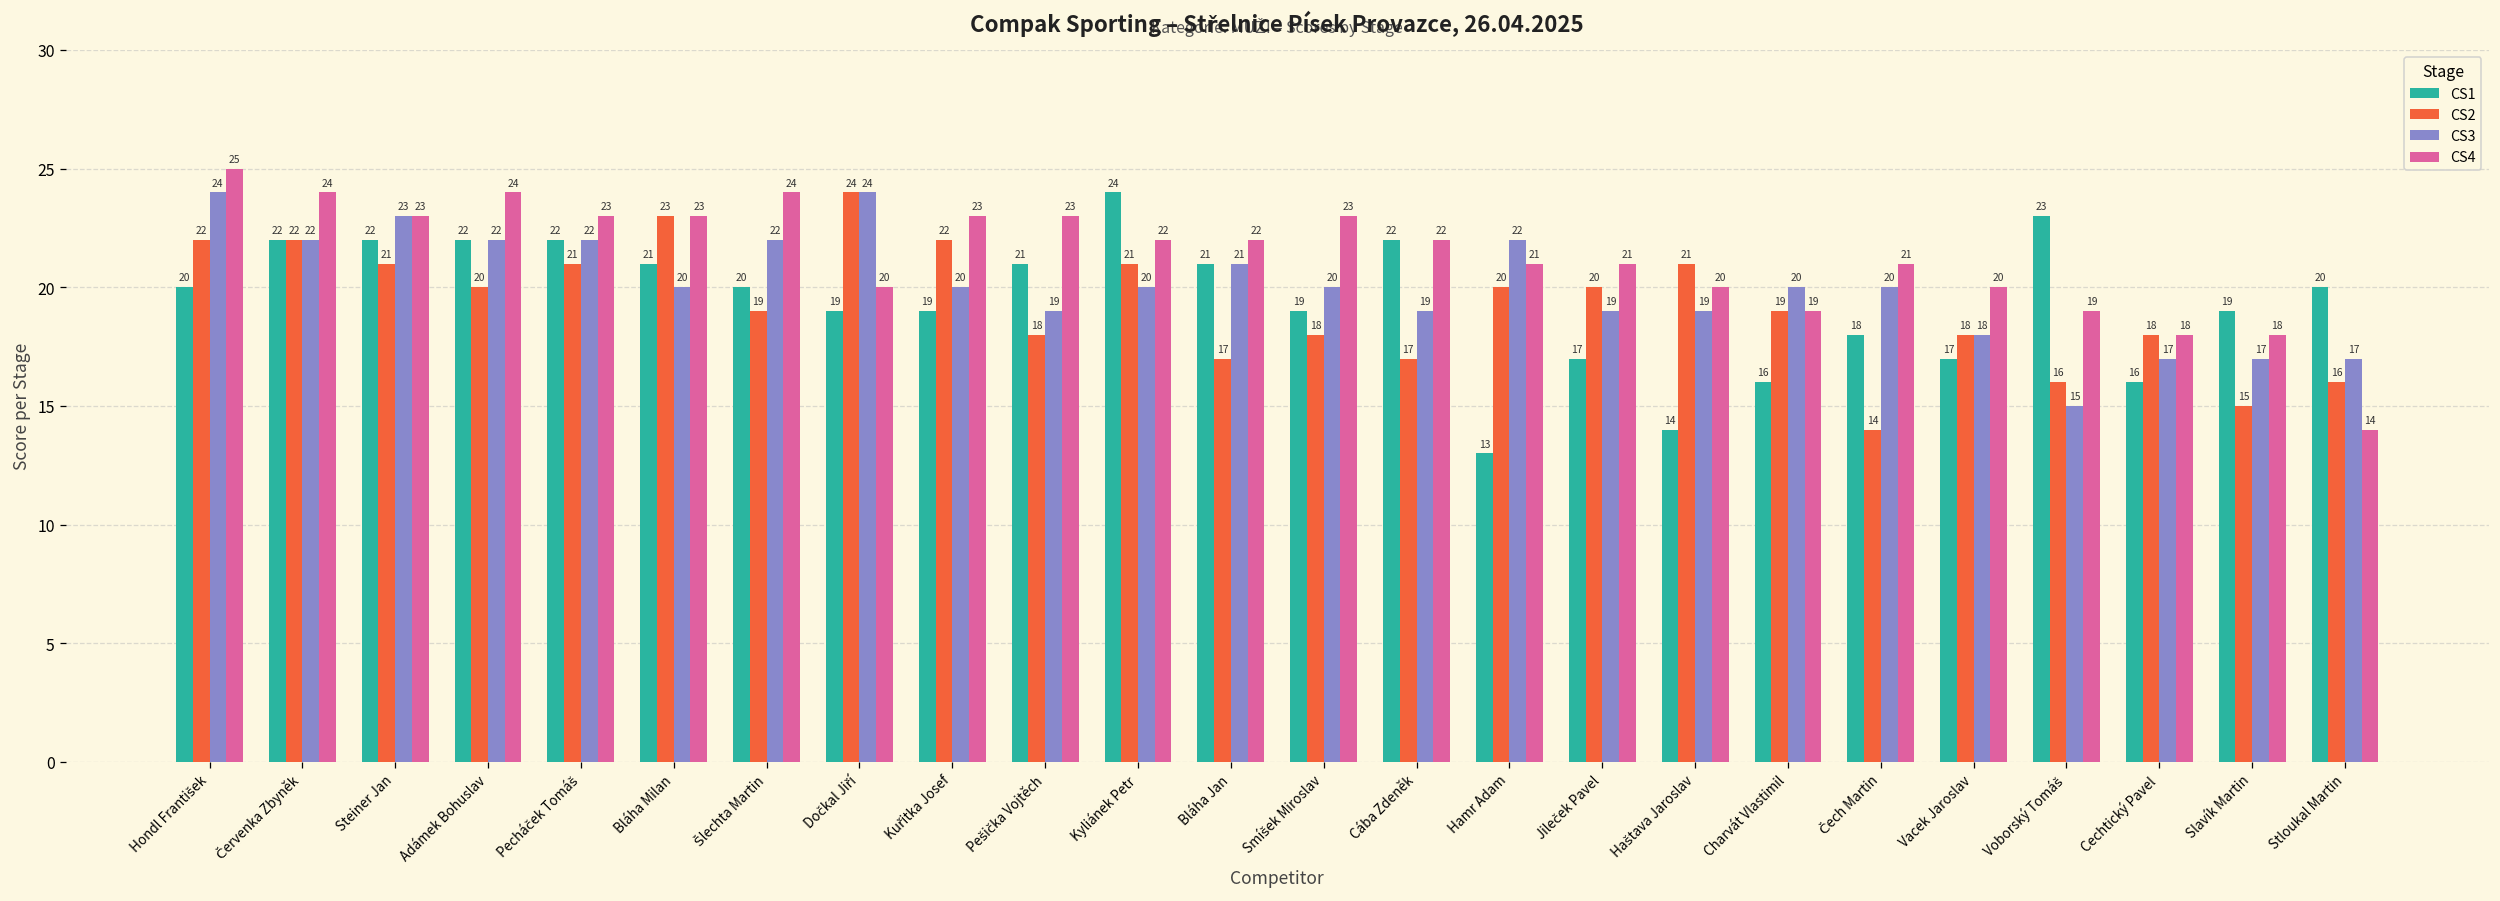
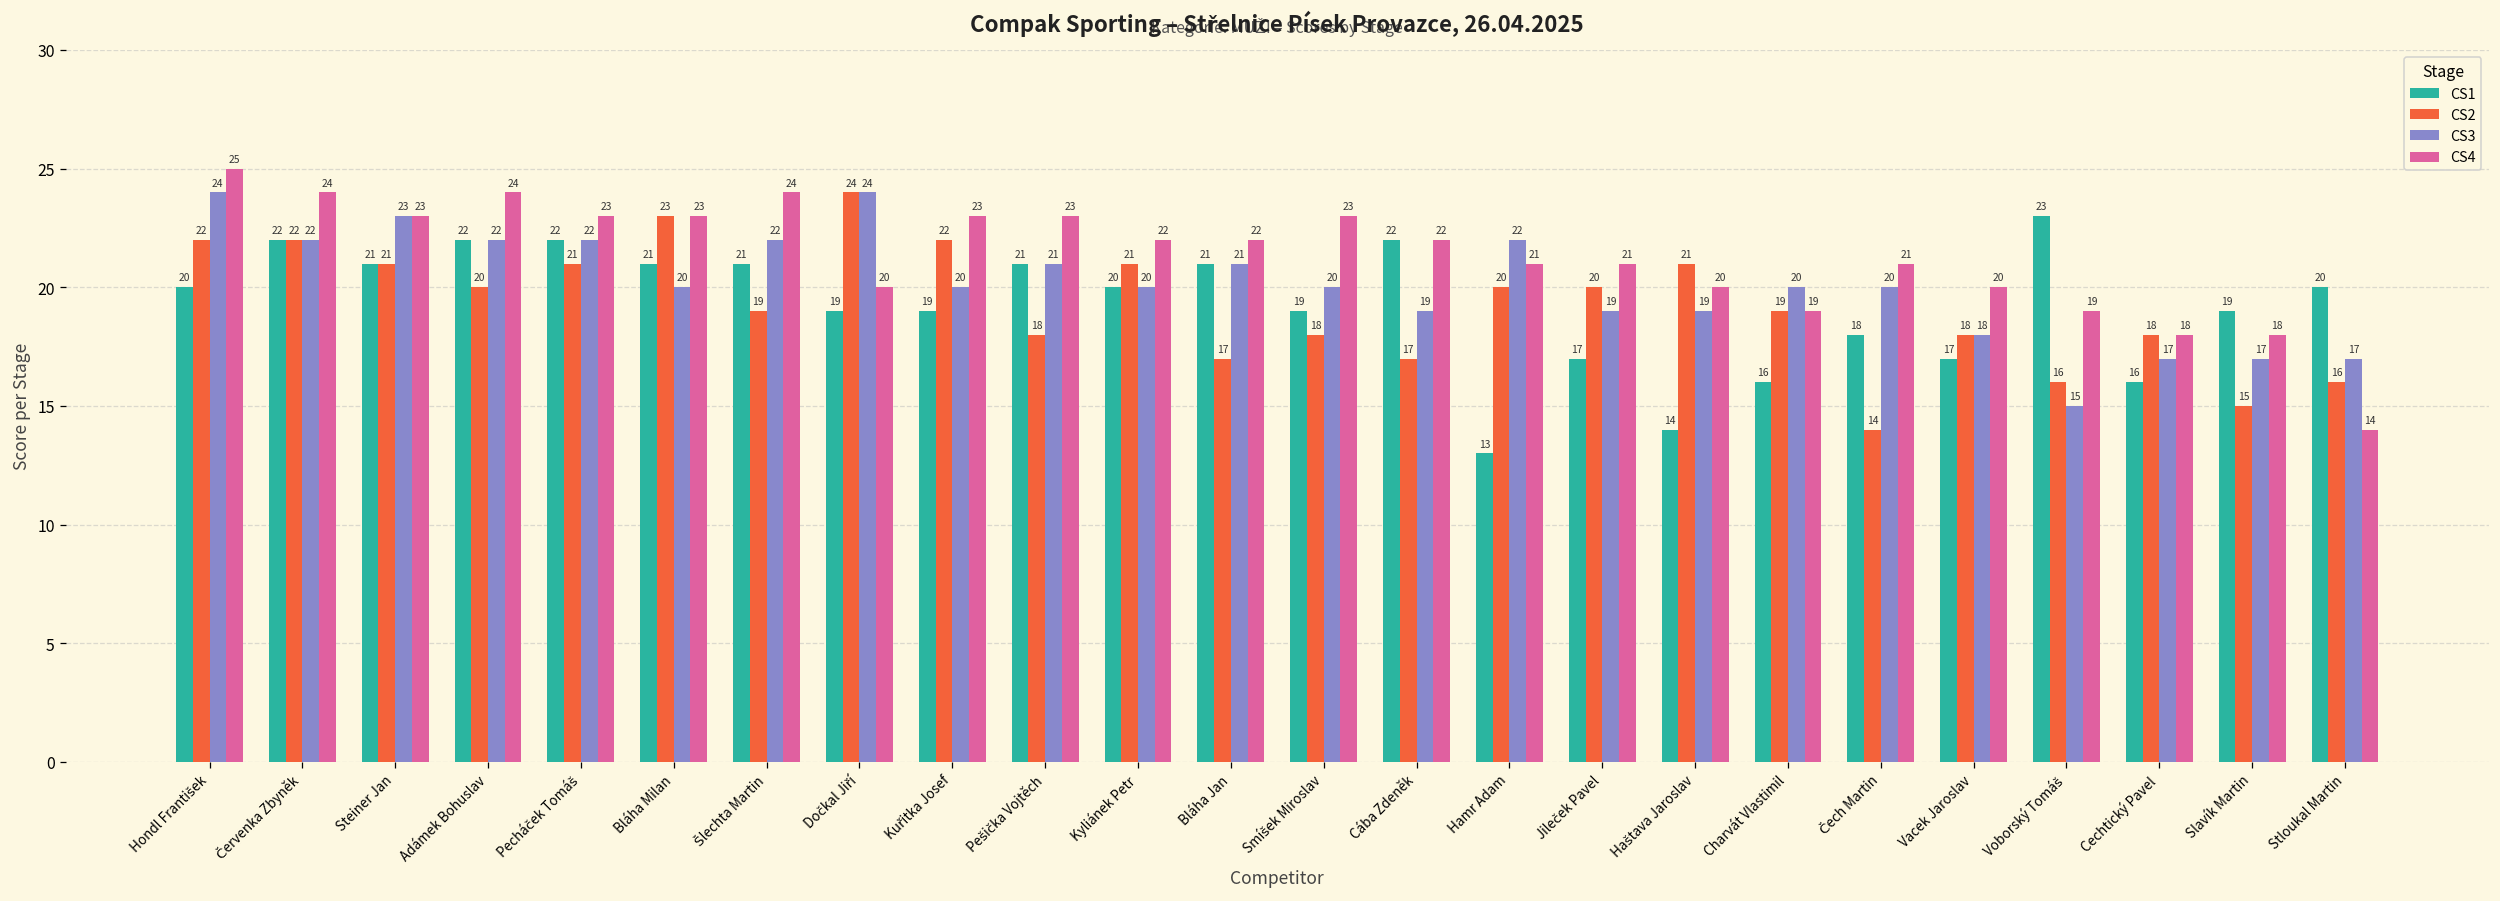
  {
    "CS1": {
      "Hondl František": 20,
      "Červenka Zbyněk": 22,
-     "Steiner Jan": 22,
+     "Steiner Jan": 21,
      "Adámek Bohuslav": 22,
      "Pecháček Tomáš": 22,
      "Bláha Milan": 21,
-     "Šlechta Martin": 20,
+     "Šlechta Martin": 21,
      "Dočkal Jiří": 19,
      "Kuřitka Josef": 19,
      "Pešička Vojtěch": 21,
-     "Kyliánek Petr": 24,
+     "Kyliánek Petr": 20,
      "Bláha Jan": 21,
      "Smíšek Miroslav": 19,
      "Cába Zdeněk": 22,
      "Hamr Adam": 13,
      "Jileček Pavel": 17,
      "Haštava Jaroslav": 14,
      "Charvát Vlastimil": 16,
      "Čech Martin": 18,
      "Vacek Jaroslav": 17,
      "Voborský Tomáš": 23,
      "Cechtický Pavel": 16,
      "Slavík Martin": 19,
      "Stloukal Martin": 20
    },
    "CS2": {
      "Hondl František": 22,
      "Červenka Zbyněk": 22,
      "Steiner Jan": 21,
      "Adámek Bohuslav": 20,
      "Pecháček Tomáš": 21,
      "Bláha Milan": 23,
      "Šlechta Martin": 19,
      "Dočkal Jiří": 24,
      "Kuřitka Josef": 22,
      "Pešička Vojtěch": 18,
      "Kyliánek Petr": 21,
      "Bláha Jan": 17,
      "Smíšek Miroslav": 18,
      "Cába Zdeněk": 17,
      "Hamr Adam": 20,
      "Jileček Pavel": 20,
      "Haštava Jaroslav": 21,
      "Charvát Vlastimil": 19,
      "Čech Martin": 14,
      "Vacek Jaroslav": 18,
      "Voborský Tomáš": 16,
      "Cechtický Pavel": 18,
      "Slavík Martin": 15,
      "Stloukal Martin": 16
    },
    "CS3": {
      "Hondl František": 24,
      "Červenka Zbyněk": 22,
      "Steiner Jan": 23,
      "Adámek Bohuslav": 22,
      "Pecháček Tomáš": 22,
      "Bláha Milan": 20,
      "Šlechta Martin": 22,
      "Dočkal Jiří": 24,
      "Kuřitka Josef": 20,
-     "Pešička Vojtěch": 19,
+     "Pešička Vojtěch": 21,
      "Kyliánek Petr": 20,
      "Bláha Jan": 21,
      "Smíšek Miroslav": 20,
      "Cába Zdeněk": 19,
      "Hamr Adam": 22,
      "Jileček Pavel": 19,
      "Haštava Jaroslav": 19,
      "Charvát Vlastimil": 20,
      "Čech Martin": 20,
      "Vacek Jaroslav": 18,
      "Voborský Tomáš": 15,
      "Cechtický Pavel": 17,
      "Slavík Martin": 17,
      "Stloukal Martin": 17
    },
    "CS4": {
      "Hondl František": 25,
      "Červenka Zbyněk": 24,
      "Steiner Jan": 23,
      "Adámek Bohuslav": 24,
      "Pecháček Tomáš": 23,
      "Bláha Milan": 23,
      "Šlechta Martin": 24,
      "Dočkal Jiří": 20,
      "Kuřitka Josef": 23,
      "Pešička Vojtěch": 23,
      "Kyliánek Petr": 22,
      "Bláha Jan": 22,
      "Smíšek Miroslav": 23,
      "Cába Zdeněk": 22,
      "Hamr Adam": 21,
      "Jileček Pavel": 21,
      "Haštava Jaroslav": 20,
      "Charvát Vlastimil": 19,
      "Čech Martin": 21,
      "Vacek Jaroslav": 20,
      "Voborský Tomáš": 19,
      "Cechtický Pavel": 18,
      "Slavík Martin": 18,
      "Stloukal Martin": 14
    }
  }
